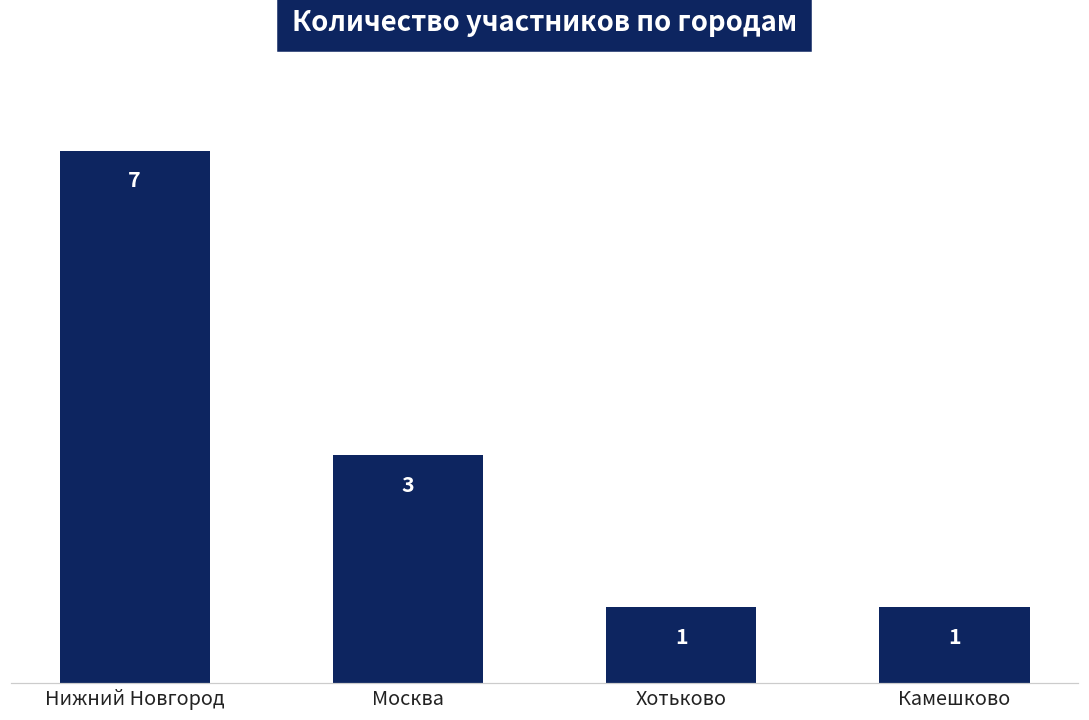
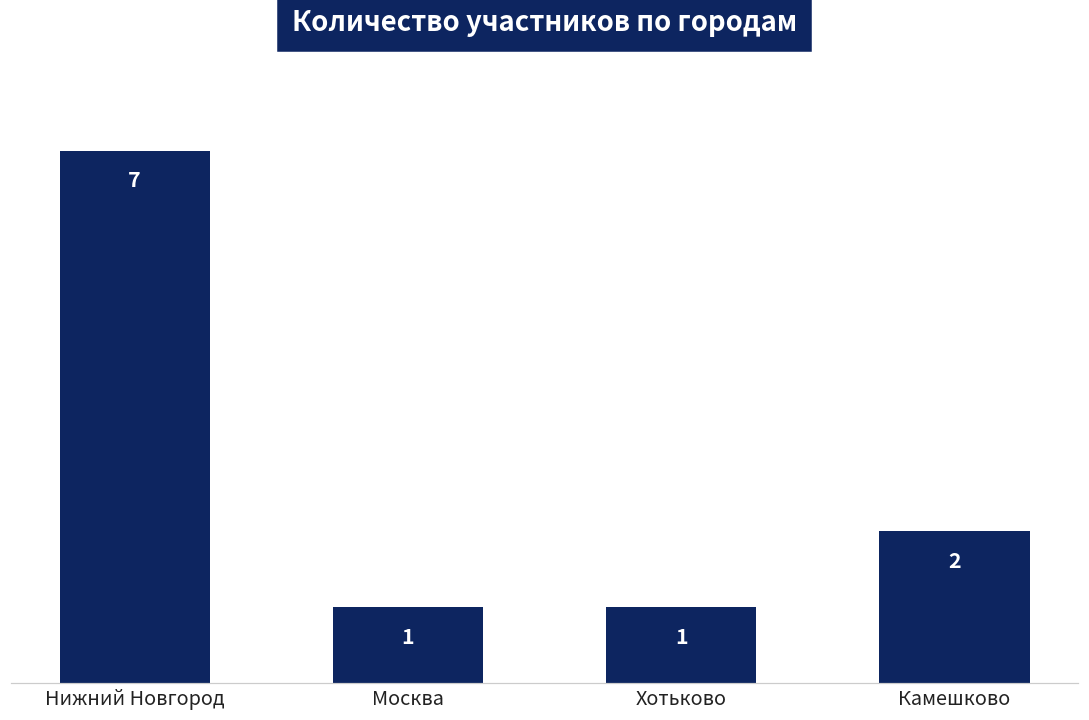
  {
    "Нижний Новгород": 7,
-   "Москва": 3,
+   "Москва": 1,
    "Хотьково": 1,
-   "Камешково": 1
+   "Камешково": 2
  }
